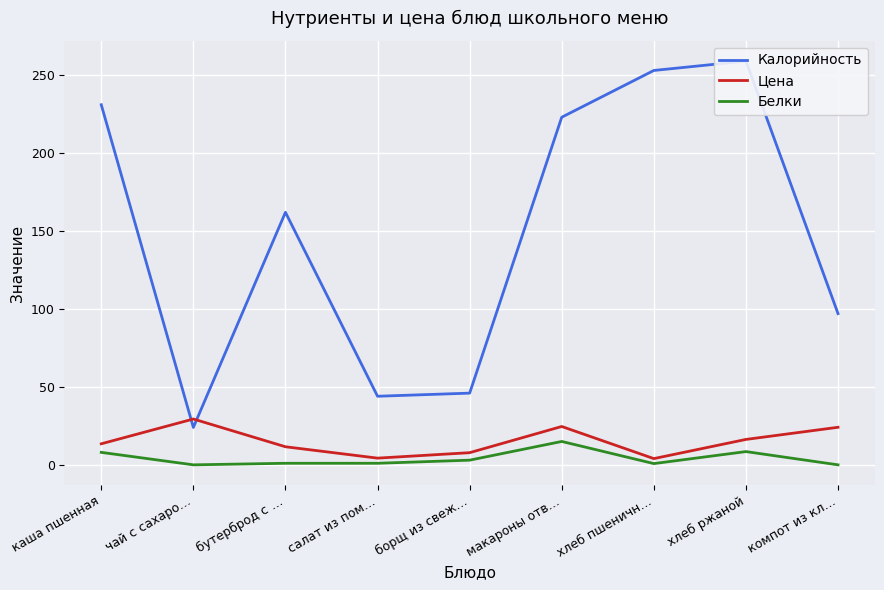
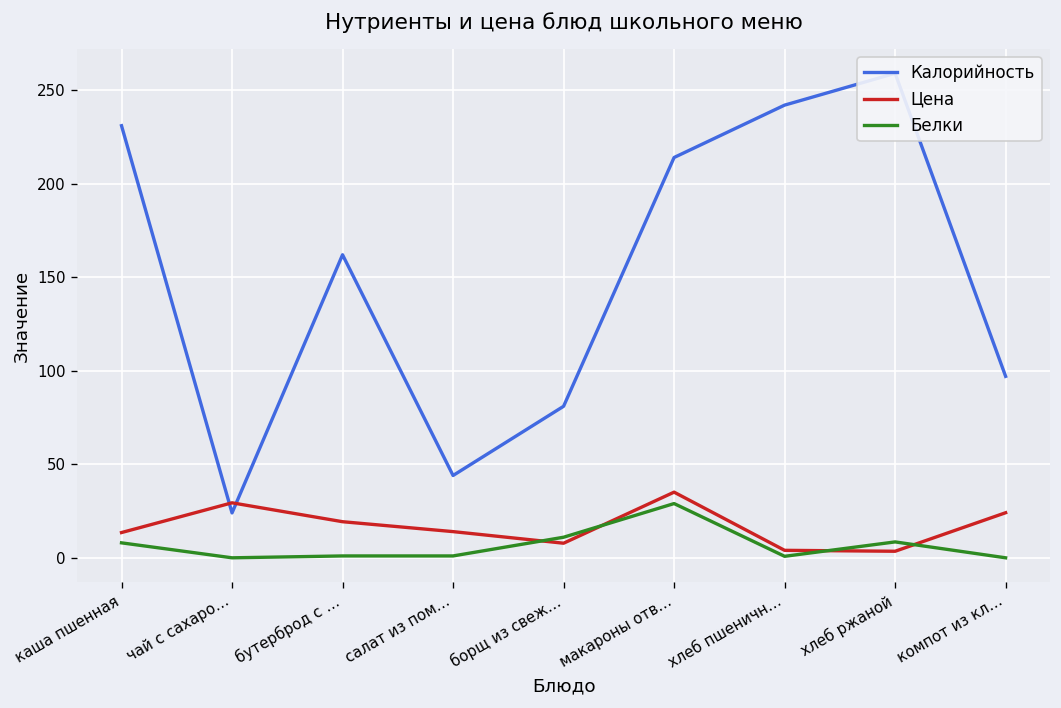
  {
    "Калорийность": {
      "каша пшенная": 231,
      "чай с сахаро…": 24,
      "бутерброд с …": 162,
      "салат из пом…": 44,
-     "борщ из свеж…": 46,
-     "макароны отв…": 223,
-     "хлеб пшеничн…": 253,
+     "борщ из свеж…": 81,
+     "макароны отв…": 214,
+     "хлеб пшеничн…": 242,
      "компот из кл…": 97
    },
    "Цена": {
      "каша пшенная": 14,
      "чай с сахаро…": 29,
-     "бутерброд с …": 12,
-     "салат из пом…": 4,
+     "бутерброд с …": 19,
+     "салат из пом…": 14,
      "борщ из свеж…": 8,
-     "макароны отв…": 25,
+     "макароны отв…": 35,
      "хлеб пшеничн…": 4,
-     "хлеб ржаной": 16,
+     "хлеб ржаной": 4,
      "компот из кл…": 24
    },
    "Белки": {
      "каша пшенная": 8,
      "чай с сахаро…": 0,
      "бутерброд с …": 1,
      "салат из пом…": 1,
-     "борщ из свеж…": 3,
-     "макароны отв…": 15,
+     "борщ из свеж…": 11,
+     "макароны отв…": 29,
      "хлеб пшеничн…": 1,
      "хлеб ржаной": 9,
      "компот из кл…": 0
    }
  }
